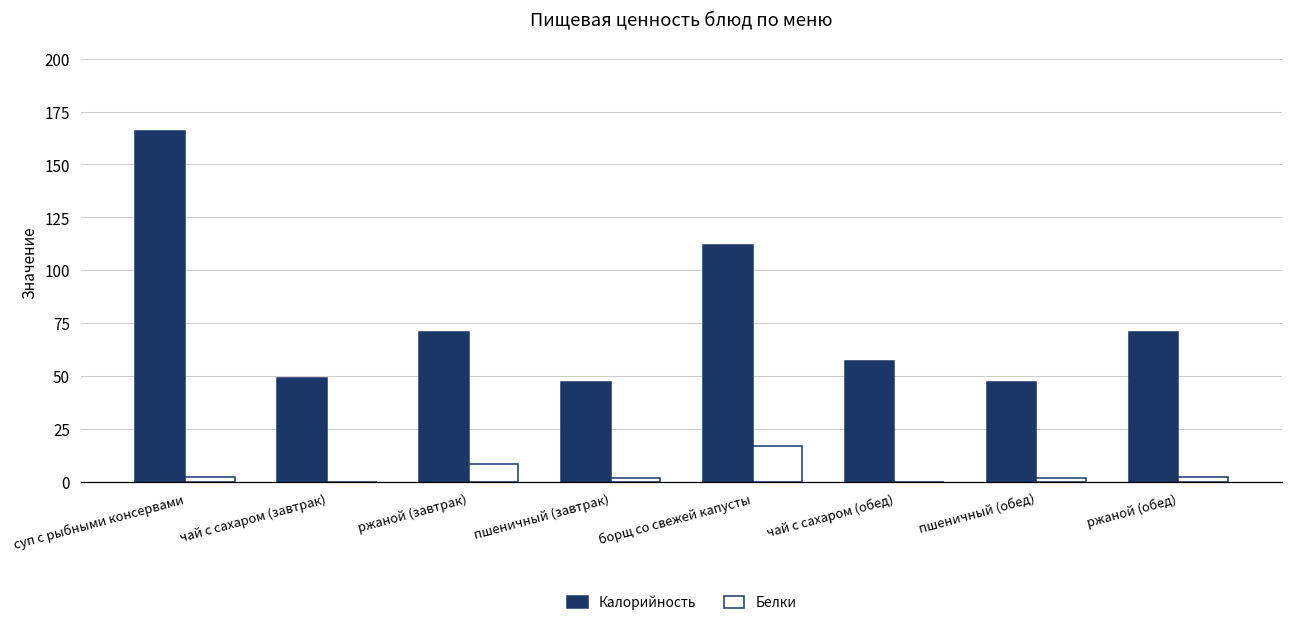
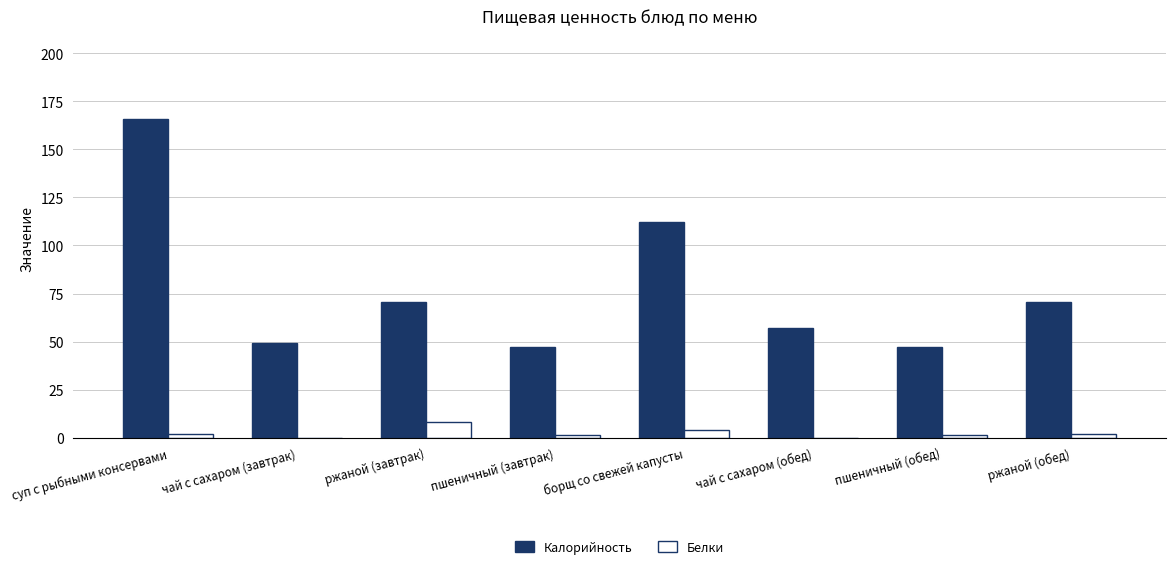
  {
    "Калорийность": {
      "суп с рыбными консервами": 166,
      "чай с сахаром (завтрак)": 49,
      "ржаной (завтрак)": 71,
      "пшеничный (завтрак)": 47,
      "борщ со свежей капусты": 112,
      "чай с сахаром (обед)": 57,
      "пшеничный (обед)": 47,
      "ржаной (обед)": 71
    },
    "Белки": {
      "суп с рыбными консервами": 2,
      "чай с сахаром (завтрак)": 0,
      "ржаной (завтрак)": 8,
      "пшеничный (завтрак)": 2,
-     "борщ со свежей капусты": 17,
+     "борщ со свежей капусты": 4,
      "чай с сахаром (обед)": 0,
      "пшеничный (обед)": 2,
      "ржаной (обед)": 2
    }
  }
